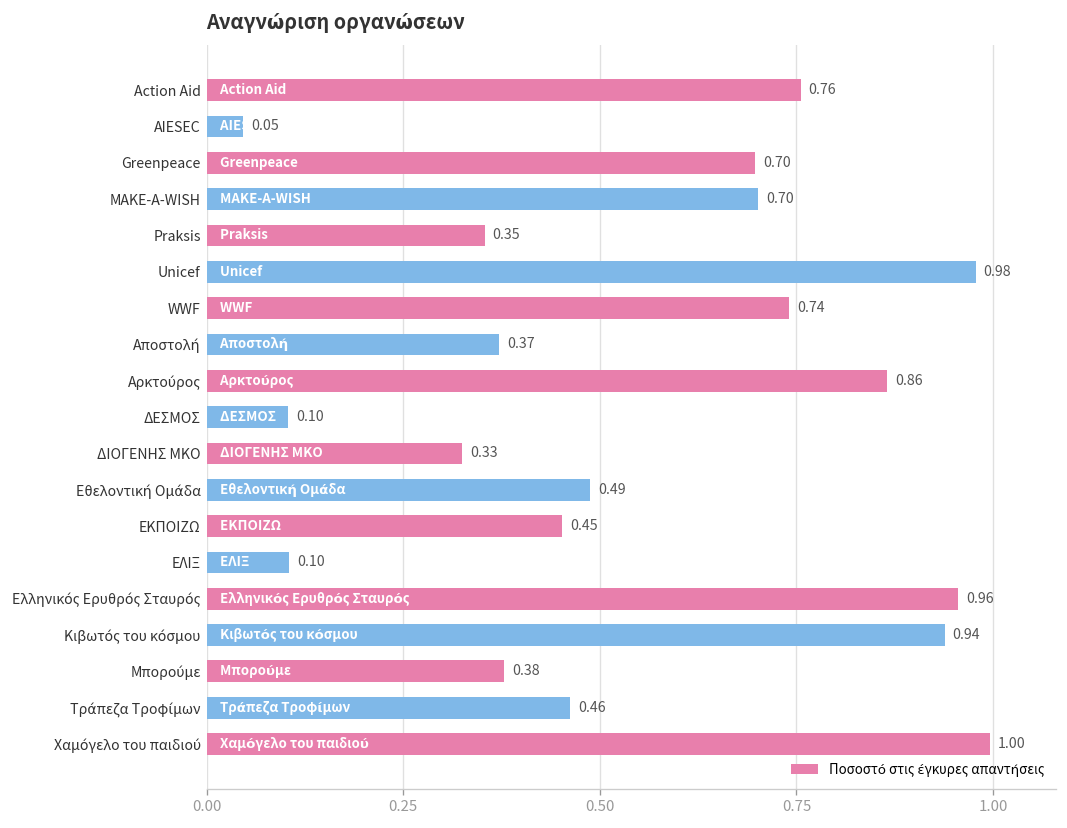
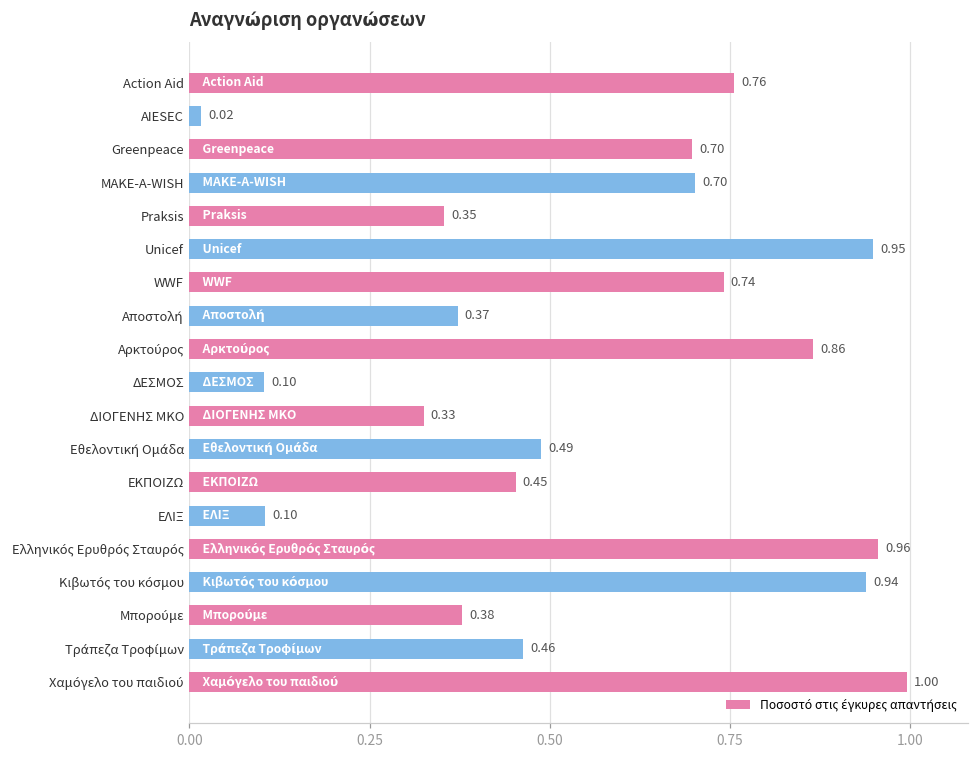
  {
    "Action Aid": 0.76,
-   "AIESEC": 0.05,
+   "AIESEC": 0.02,
    "Greenpeace": 0.70,
    "MAKE-A-WISH": 0.70,
    "Praksis": 0.35,
-   "Unicef": 0.98,
+   "Unicef": 0.95,
    "WWF": 0.74,
    "Αποστολή": 0.37,
    "Αρκτούρος": 0.86,
    "ΔΕΣΜΟΣ": 0.10,
    "ΔΙΟΓΕΝΗΣ ΜΚΟ": 0.33,
    "Εθελοντική Ομάδα": 0.49,
    "ΕΚΠΟΙΖΩ": 0.45,
    "ΕΛΙΞ": 0.10,
    "Ελληνικός Ερυθρός Σταυρός": 0.96,
    "Κιβωτός του κόσμου": 0.94,
    "Μπορούμε": 0.38,
    "Τράπεζα Τροφίμων": 0.46,
    "Χαμόγελο του παιδιού": 1.00
  }
